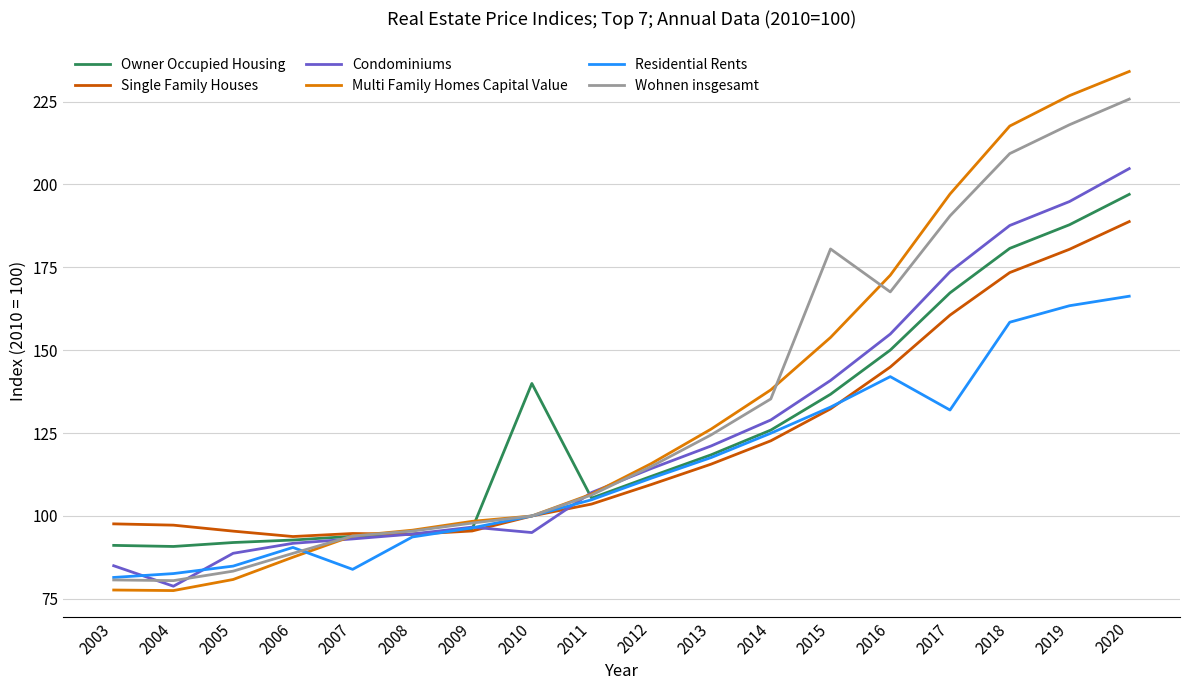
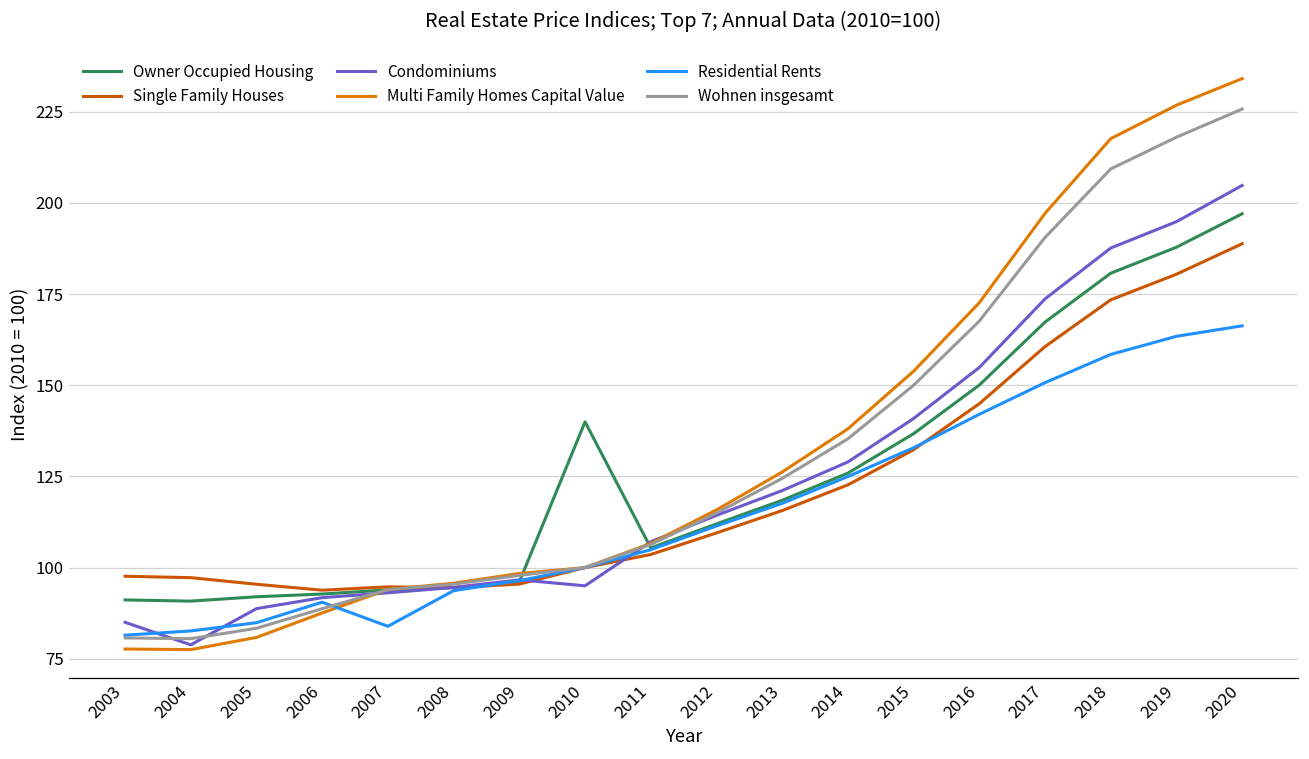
  {
    "Owner Occupied Housing": {
      "2003": 91,
      "2004": 91,
      "2005": 92,
      "2006": 93,
      "2010": 140,
      "2013": 118,
      "2014": 126,
      "2015": 137,
      "2016": 150,
      "2017": 167,
      "2018": 181,
      "2019": 188,
      "2020": 197
    },
    "Condominiums": {
      "2003": 85,
      "2004": 79,
      "2005": 89,
      "2006": 92,
      "2007": 93,
      "2010": 95,
      "2013": 121,
      "2014": 129,
      "2015": 141,
      "2016": 155,
      "2017": 174,
      "2018": 188,
      "2019": 195,
      "2020": 205
    },
    "Residential Rents": {
      "2003": 81,
      "2004": 83,
      "2005": 85,
      "2006": 91,
      "2007": 84,
      "2008": 94,
      "2013": 118,
      "2014": 125,
      "2016": 142,
-     "2017": 132,
+     "2017": 151,
      "2018": 158,
      "2019": 163,
      "2020": 166
    },
    "Wohnen insgesamt": {
      "2003": 81,
      "2004": 81,
      "2005": 83,
      "2006": 89,
      "2013": 124,
      "2014": 135,
-     "2015": 181,
+     "2015": 150,
      "2016": 168,
      "2017": 191,
      "2018": 209,
      "2019": 218,
      "2020": 226
    }
  }
